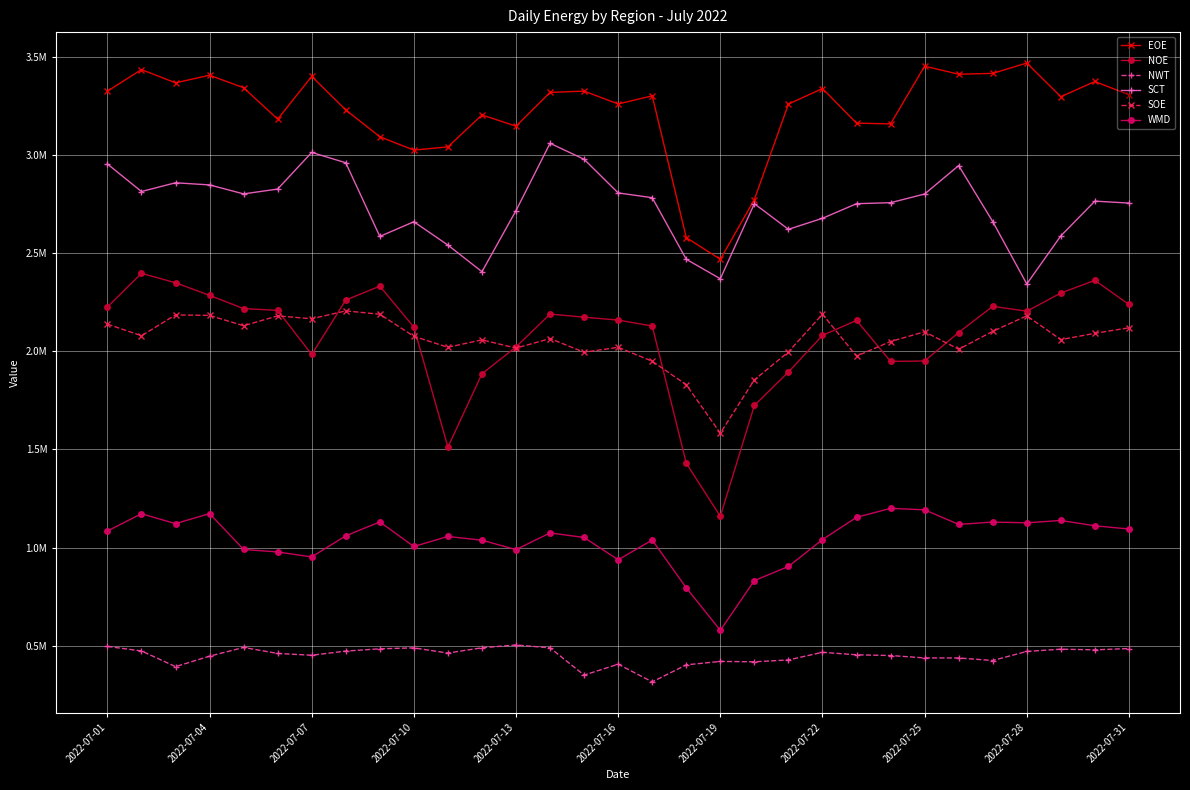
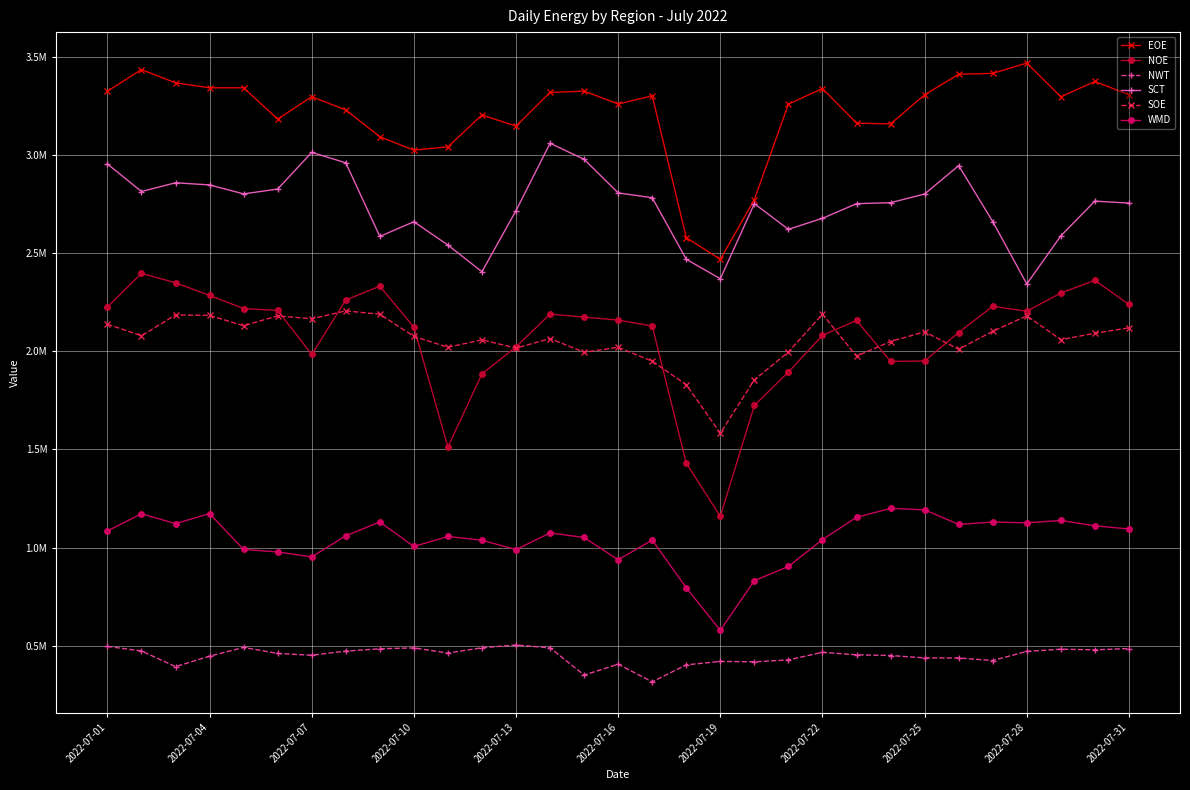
  {
    "EOE": {
      "2022-07-01": 3320000,
-     "2022-07-04": 3410000,
-     "2022-07-07": 3400000,
+     "2022-07-04": 3340000,
+     "2022-07-07": 3300000,
      "2022-07-10": 3020000,
      "2022-07-13": 3150000,
      "2022-07-16": 3260000,
      "2022-07-19": 2470000,
      "2022-07-22": 3340000,
-     "2022-07-25": 3450000,
+     "2022-07-25": 3310000,
      "2022-07-28": 3470000
    }
  }
